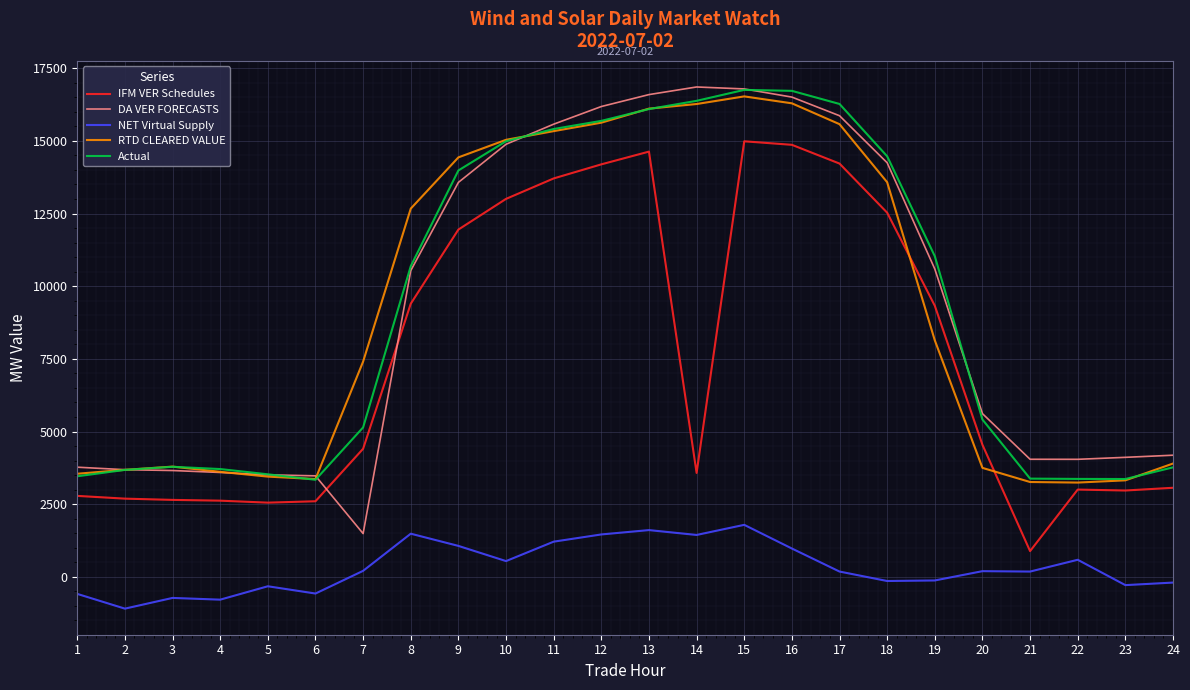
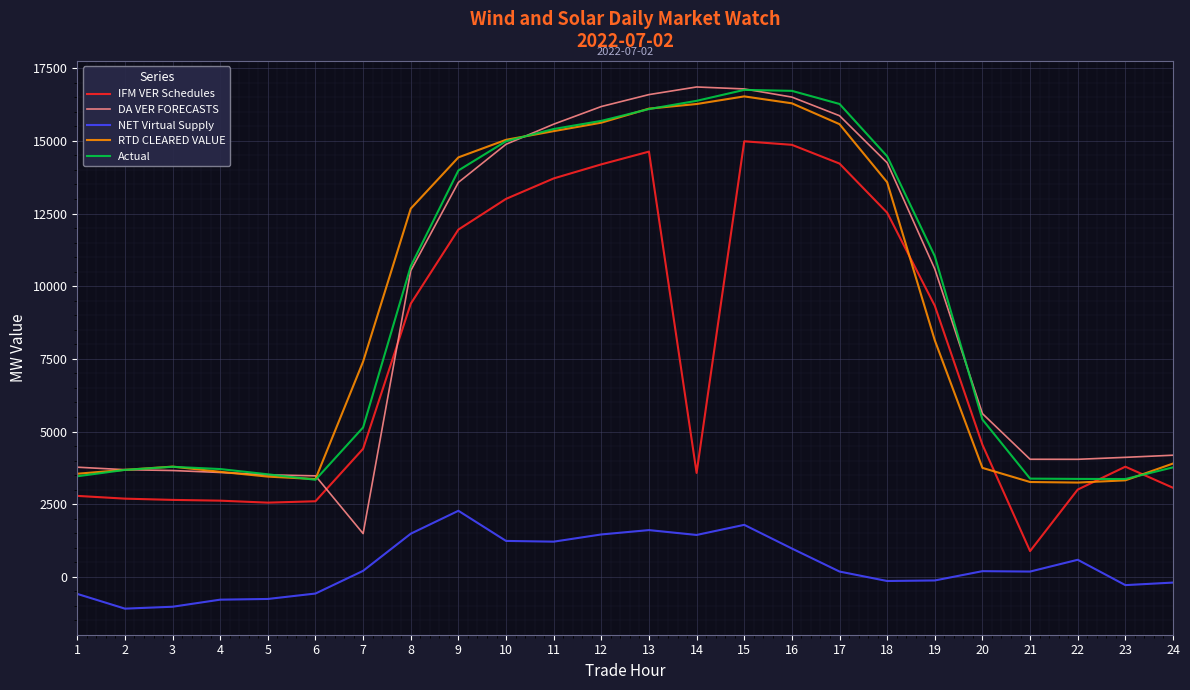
  {
    "IFM VER Schedules": {
      "1": 2800,
      "2": 2700,
      "3": 2600,
      "4": 2600,
      "5": 2600,
      "6": 2600,
      "7": 4400,
      "8": 9400,
      "9": 11900,
      "10": 13000,
      "11": 13700,
      "12": 14200,
      "13": 14600,
      "14": 3600,
      "15": 15000,
      "16": 14900,
      "17": 14200,
      "18": 12500,
      "19": 9300,
      "20": 4500,
      "21": 900,
      "22": 3000,
-     "23": 3000,
+     "23": 3800,
      "24": 3100
    },
    "DA VER FORECASTS": {
      "1": 3800,
      "3": 3700,
      "6": 3500,
      "7": 1500,
      "8": 10500,
      "9": 13600,
      "10": 14900,
      "11": 15600,
      "12": 16200,
      "13": 16600,
      "14": 16900,
      "16": 16500,
      "17": 15900,
      "18": 14200,
      "19": 10600,
      "20": 5600,
      "21": 4000,
      "22": 4000,
      "23": 4100,
      "24": 4200
    },
    "NET Virtual Supply": {
      "1": -600,
      "2": -1100,
-     "3": -700,
+     "3": -1000,
      "4": -800,
-     "5": -300,
+     "5": -800,
      "6": -600,
      "7": 200,
      "8": 1500,
-     "9": 1100,
-     "10": 500,
+     "9": 2300,
+     "10": 1200,
      "11": 1200,
      "12": 1500,
      "13": 1600,
      "14": 1400,
      "15": 1800,
      "16": 1000,
      "17": 200,
      "18": -100,
      "19": -100,
      "20": 200,
      "21": 200,
      "22": 600,
      "23": -300,
      "24": -200
    },
    "RTD CLEARED VALUE": {
      "7": 7400,
      "8": 12700,
      "9": 14400,
      "14": 16300,
      "15": 16500,
      "16": 16300,
      "17": 15600,
      "18": 13600,
      "19": 8100,
      "20": 3800,
      "21": 3300,
      "22": 3200,
      "24": 3900
    },
    "Actual": {
      "4": 3700,
      "7": 5100,
      "8": 10700,
      "9": 14000,
      "14": 16400,
      "16": 16700,
      "17": 16300,
      "18": 14500,
      "19": 11000,
      "20": 5400,
      "21": 3400,
      "22": 3400,
      "24": 3800
    }
  }
